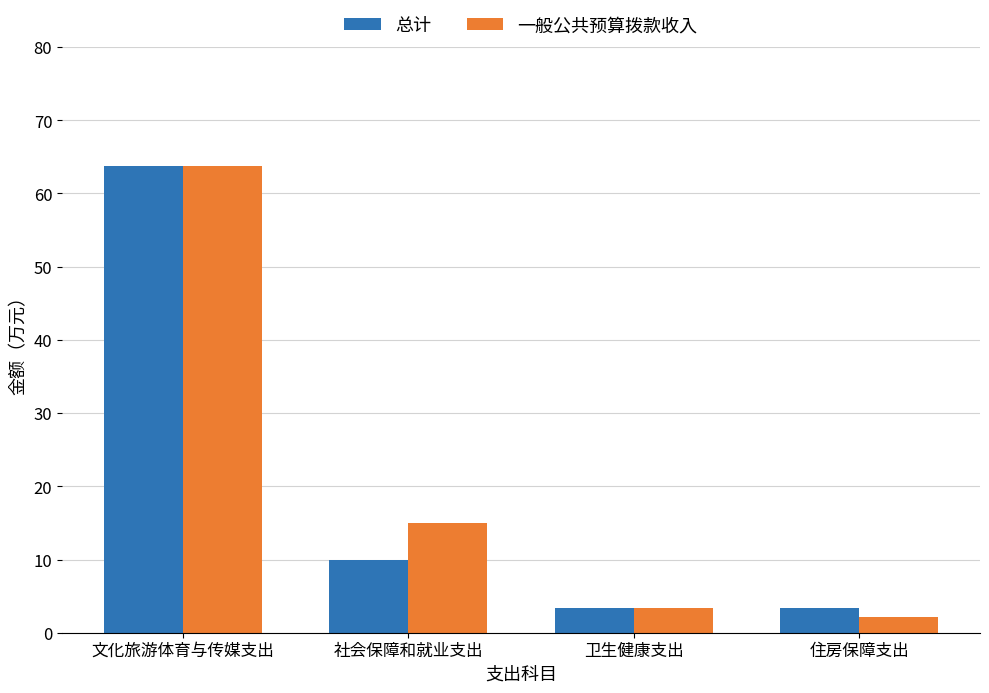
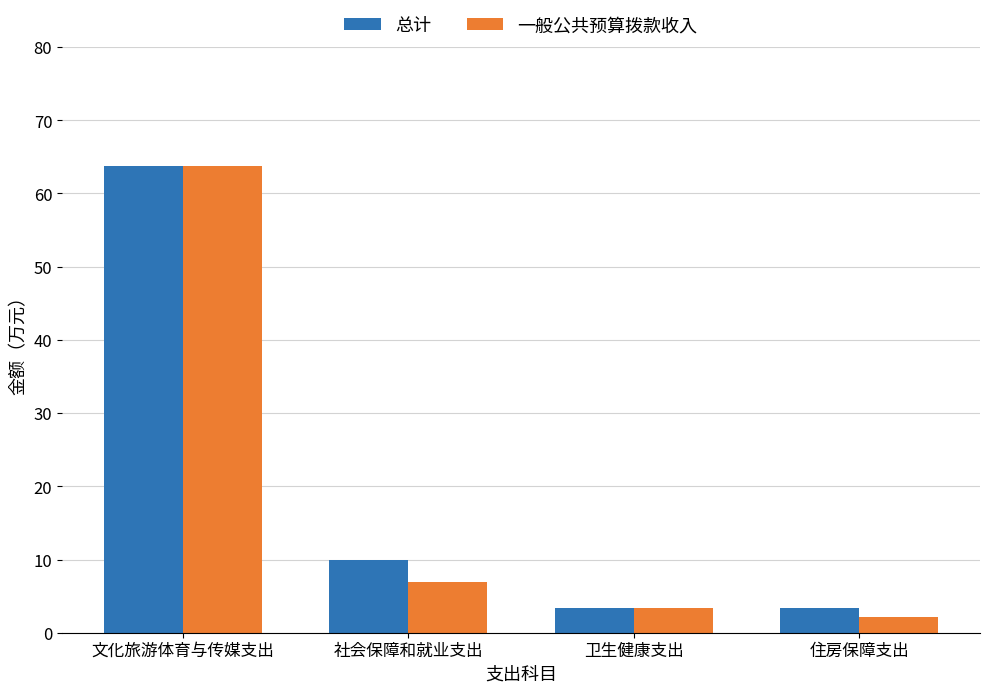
  {
    "总计": {
      "文化旅游体育与传媒支出": 64,
      "社会保障和就业支出": 10,
      "卫生健康支出": 3,
      "住房保障支出": 3
    },
    "一般公共预算拨款收入": {
      "文化旅游体育与传媒支出": 64,
-     "社会保障和就业支出": 15,
+     "社会保障和就业支出": 7,
      "卫生健康支出": 3,
      "住房保障支出": 2
    }
  }
